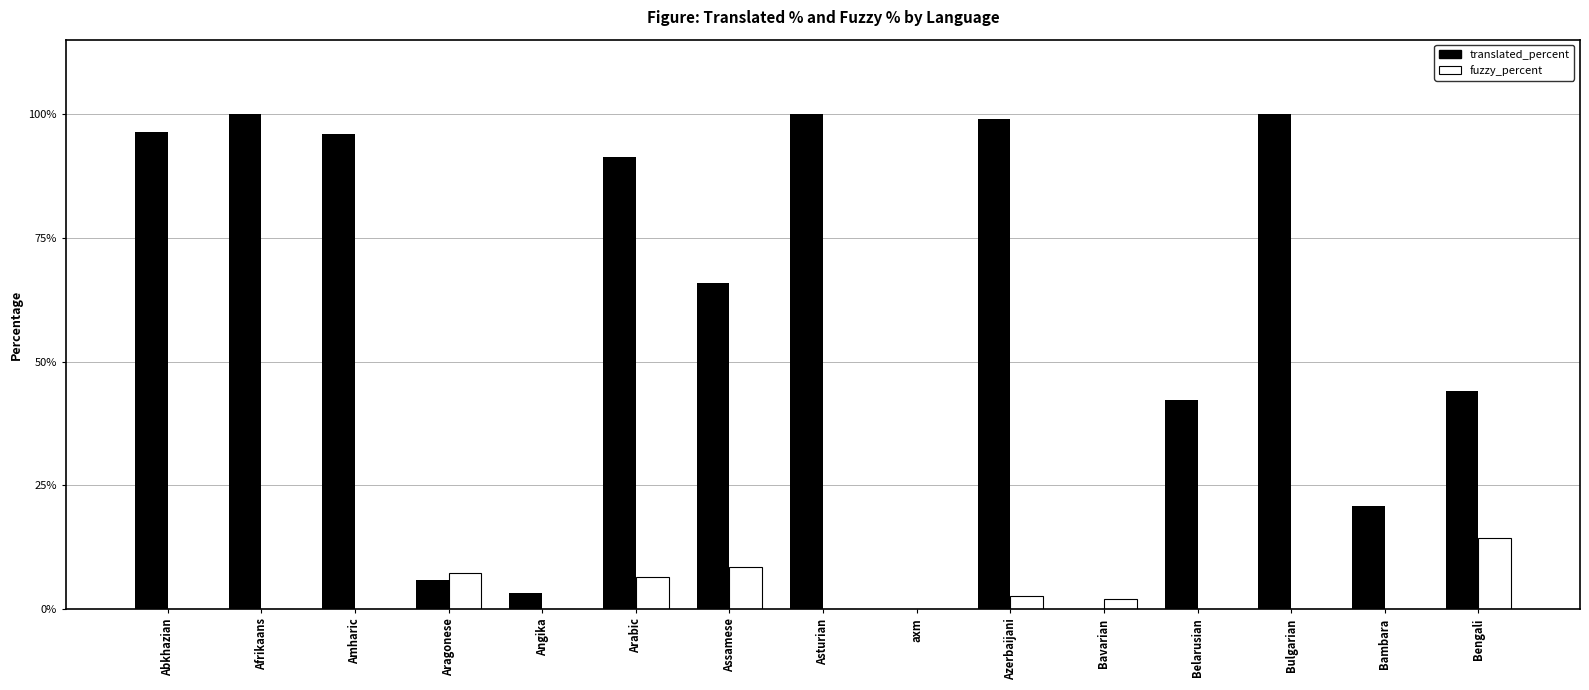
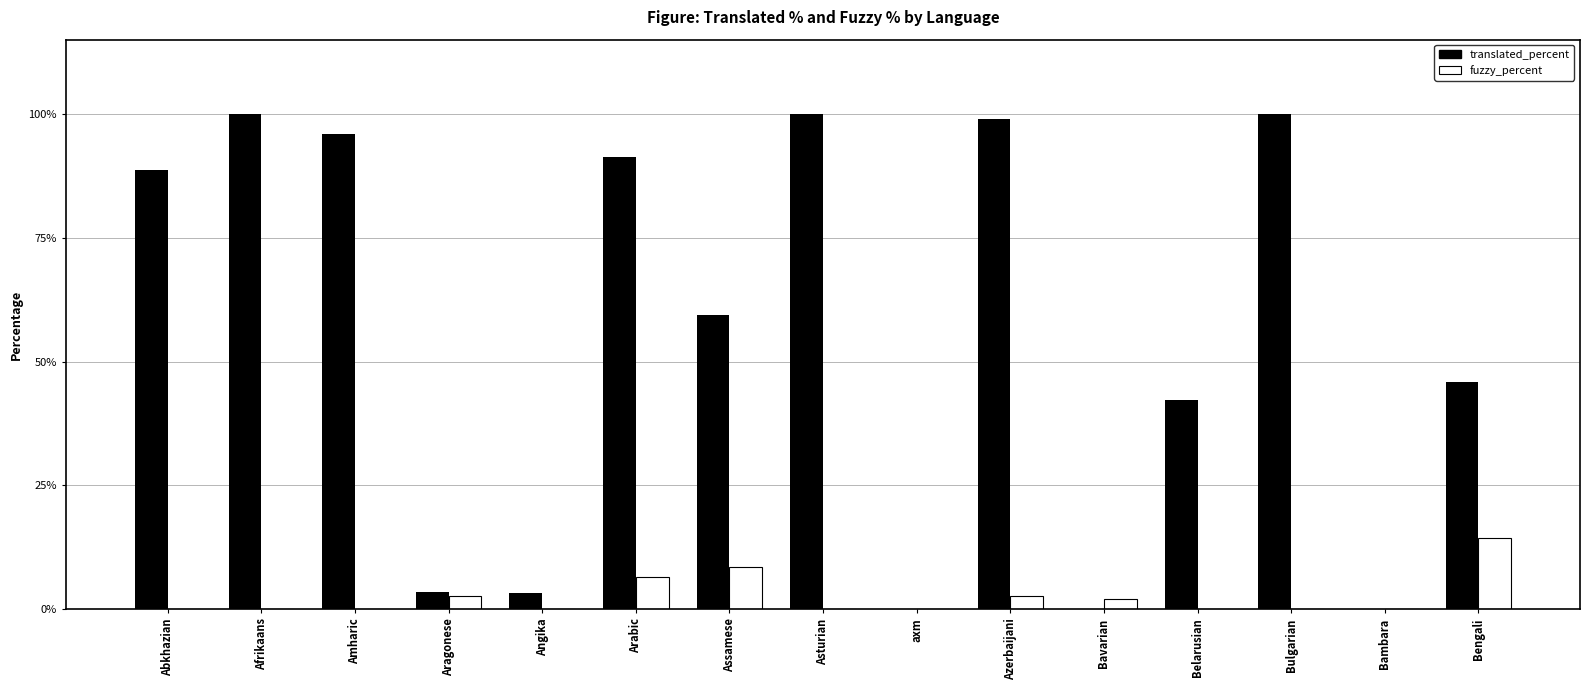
  {
    "translated_percent": {
-     "Abkhazian": "96%",
+     "Abkhazian": "89%",
      "Afrikaans": "100%",
      "Amharic": "96%",
-     "Aragonese": "6%",
+     "Aragonese": "3%",
      "Angika": "3%",
      "Arabic": "91%",
-     "Assamese": "66%",
+     "Assamese": "59%",
      "Asturian": "100%",
      "axm": "0%",
      "Azerbaijani": "99%",
      "Bavarian": "0%",
      "Belarusian": "42%",
      "Bulgarian": "100%",
-     "Bambara": "21%",
-     "Bengali": "44%"
+     "Bambara": "0%",
+     "Bengali": "46%"
    },
    "fuzzy_percent": {
      "Abkhazian": "0%",
      "Afrikaans": "0%",
      "Amharic": "0%",
-     "Aragonese": "7%",
+     "Aragonese": "3%",
      "Angika": "0%",
      "Arabic": "7%",
      "Assamese": "9%",
      "Asturian": "0%",
      "axm": "0%",
      "Azerbaijani": "3%",
      "Bavarian": "2%",
      "Belarusian": "0%",
      "Bulgarian": "0%",
      "Bambara": "0%",
      "Bengali": "14%"
    }
  }
